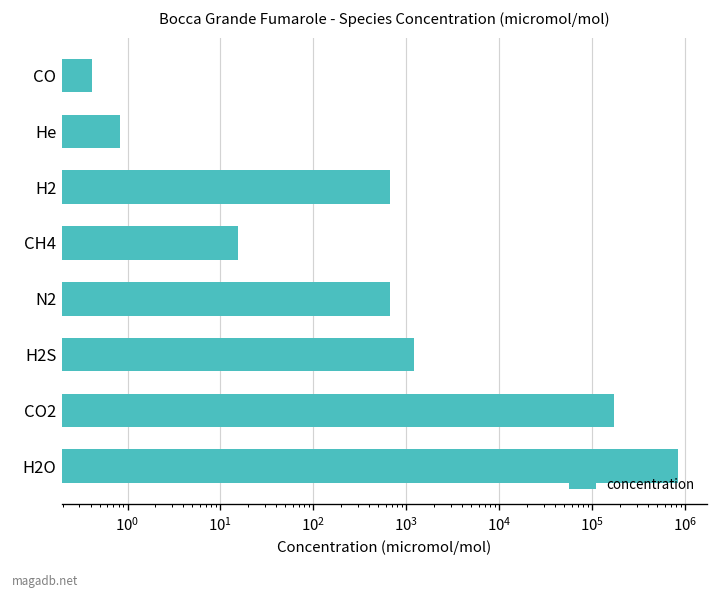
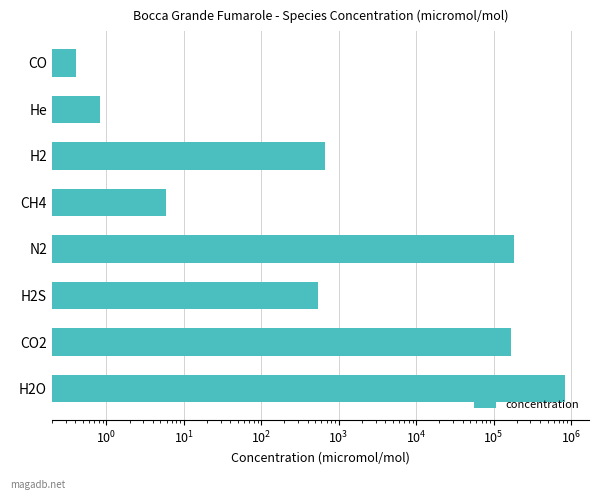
  {
    "CO": 0.4,
    "He": 0.8,
    "H2": 700,
-   "CH4": 15,
-   "N2": 700,
-   "H2S": 1200,
+   "CH4": 6,
+   "N2": 180000,
+   "H2S": 500,
    "CO2": 170000,
    "H2O": 800000
  }
